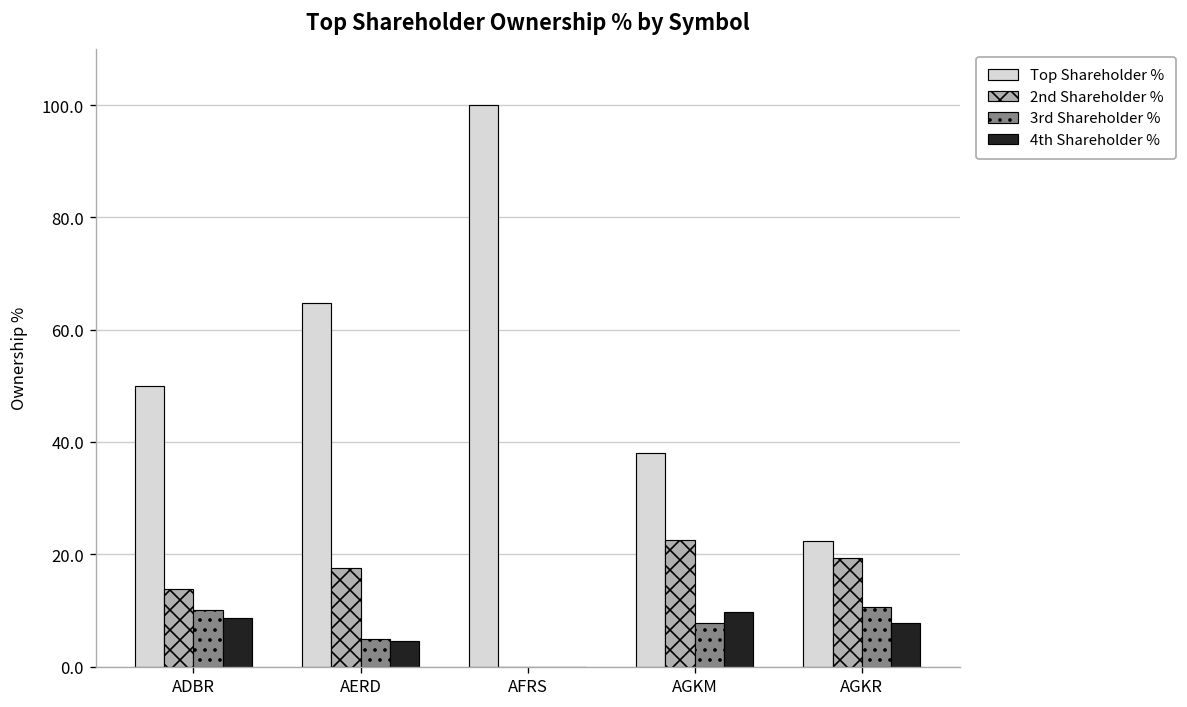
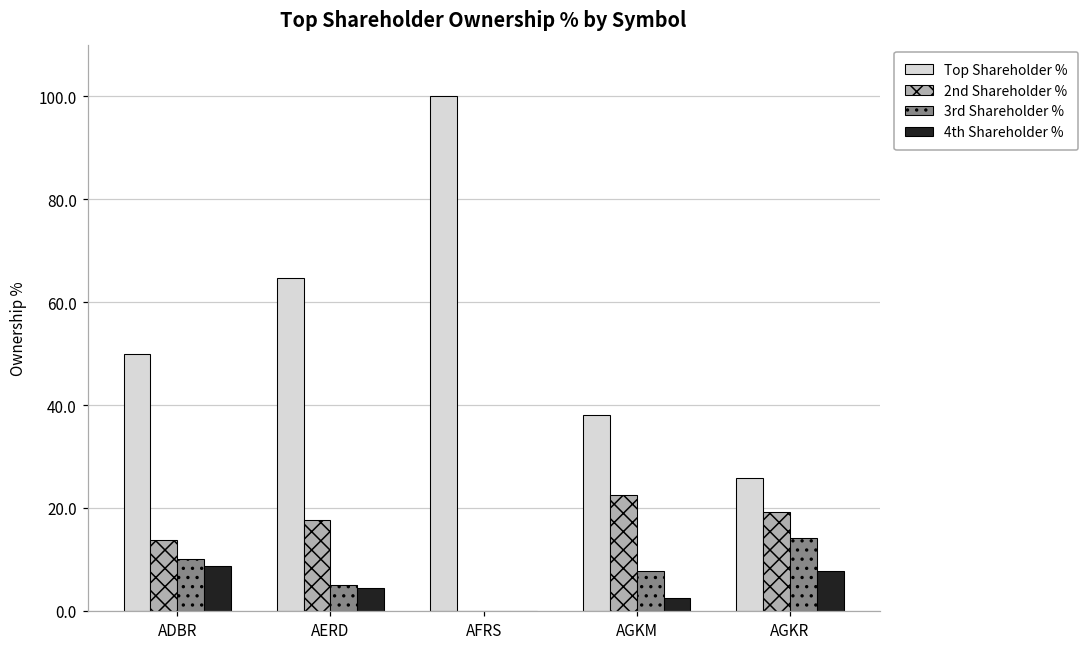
  {
    "Top Shareholder %": {
      "ADBR": 50,
      "AERD": 65,
      "AFRS": 100,
      "AGKM": 38,
-     "AGKR": 22
+     "AGKR": 26
    },
    "2nd Shareholder %": {
      "ADBR": 14,
      "AERD": 18,
      "AFRS": 0,
      "AGKM": 22,
      "AGKR": 19
    },
    "3rd Shareholder %": {
      "ADBR": 10,
      "AERD": 5,
      "AFRS": 0,
      "AGKM": 8,
-     "AGKR": 11
+     "AGKR": 14
    },
    "4th Shareholder %": {
      "ADBR": 9,
      "AERD": 5,
      "AFRS": 0,
-     "AGKM": 10,
+     "AGKM": 2,
      "AGKR": 8
    }
  }
